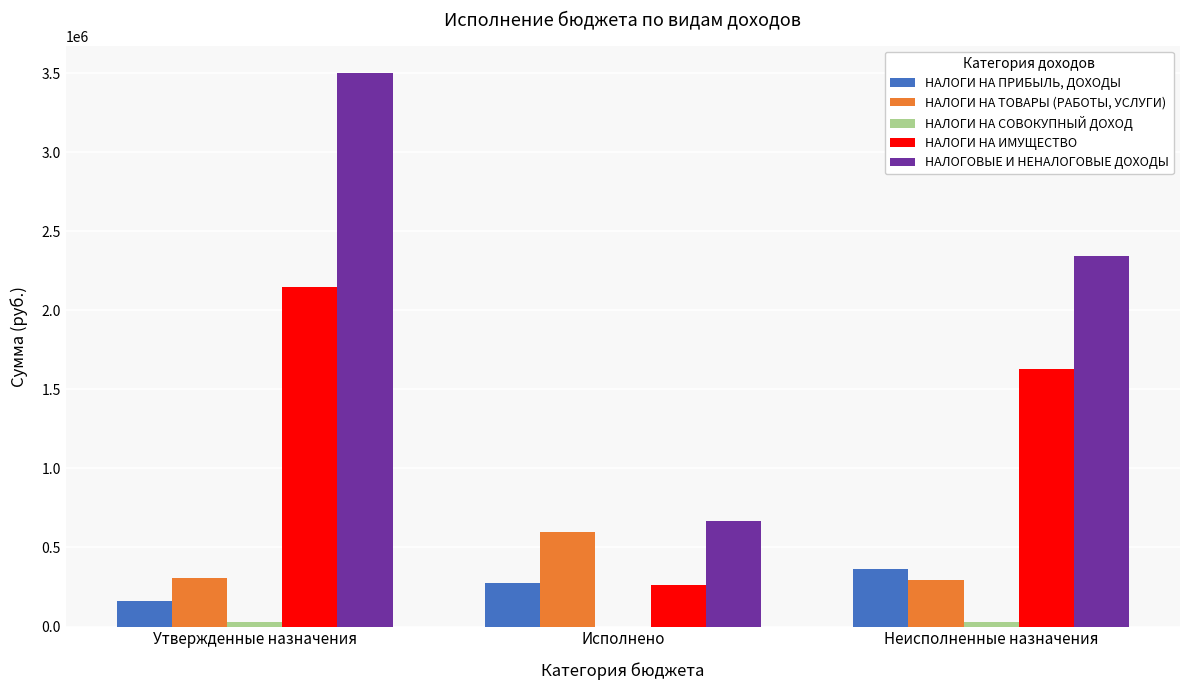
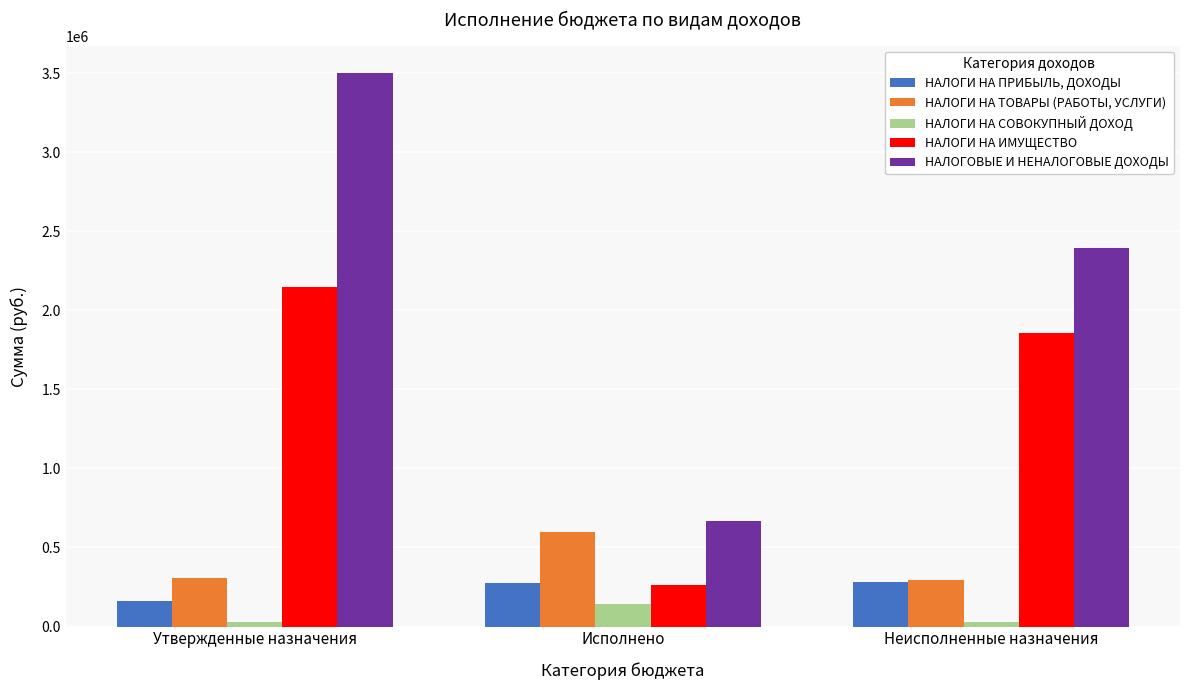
  {
    "НАЛОГИ НА ПРИБЫЛЬ, ДОХОДЫ": {
      "Утвержденные назначения": 160000,
      "Исполнено": 270000,
-     "Неисполненные назначения": 360000
+     "Неисполненные назначения": 280000
    },
    "НАЛОГИ НА ТОВАРЫ (РАБОТЫ, УСЛУГИ)": {
      "Утвержденные назначения": 300000,
      "Исполнено": 590000,
      "Неисполненные назначения": 290000
    },
    "НАЛОГИ НА СОВОКУПНЫЙ ДОХОД": {
      "Утвержденные назначения": 30000,
-     "Исполнено": 0,
+     "Исполнено": 140000,
      "Неисполненные назначения": 30000
    },
    "НАЛОГИ НА ИМУЩЕСТВО": {
      "Утвержденные назначения": 2150000,
      "Исполнено": 260000,
-     "Неисполненные назначения": 1630000
+     "Неисполненные назначения": 1860000
    },
    "НАЛОГОВЫЕ И НЕНАЛОГОВЫЕ ДОХОДЫ": {
      "Утвержденные назначения": 3500000,
      "Исполнено": 670000,
-     "Неисполненные назначения": 2340000
+     "Неисполненные назначения": 2390000
    }
  }
